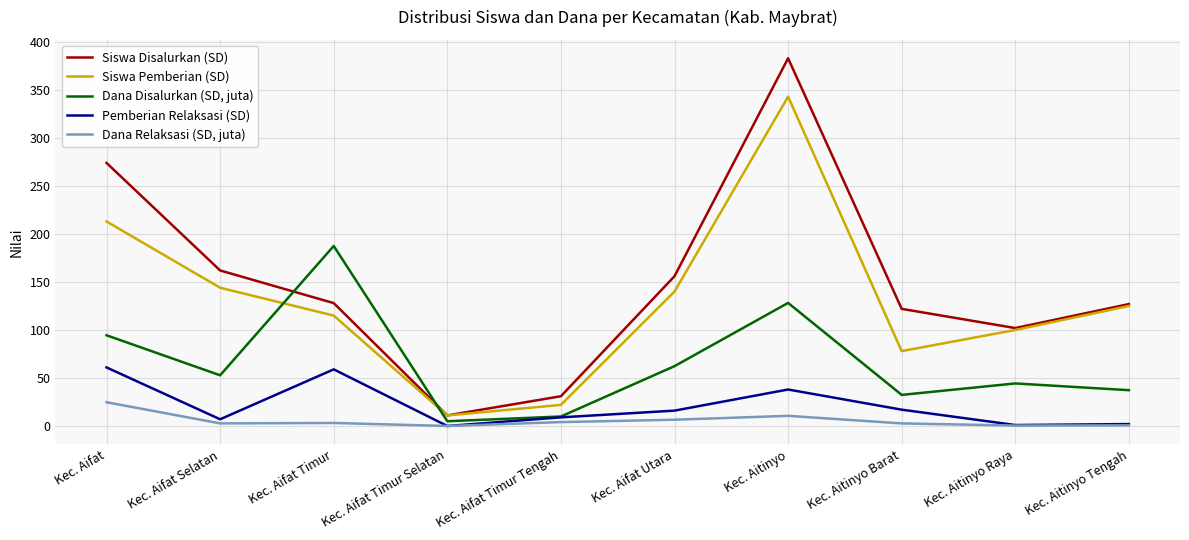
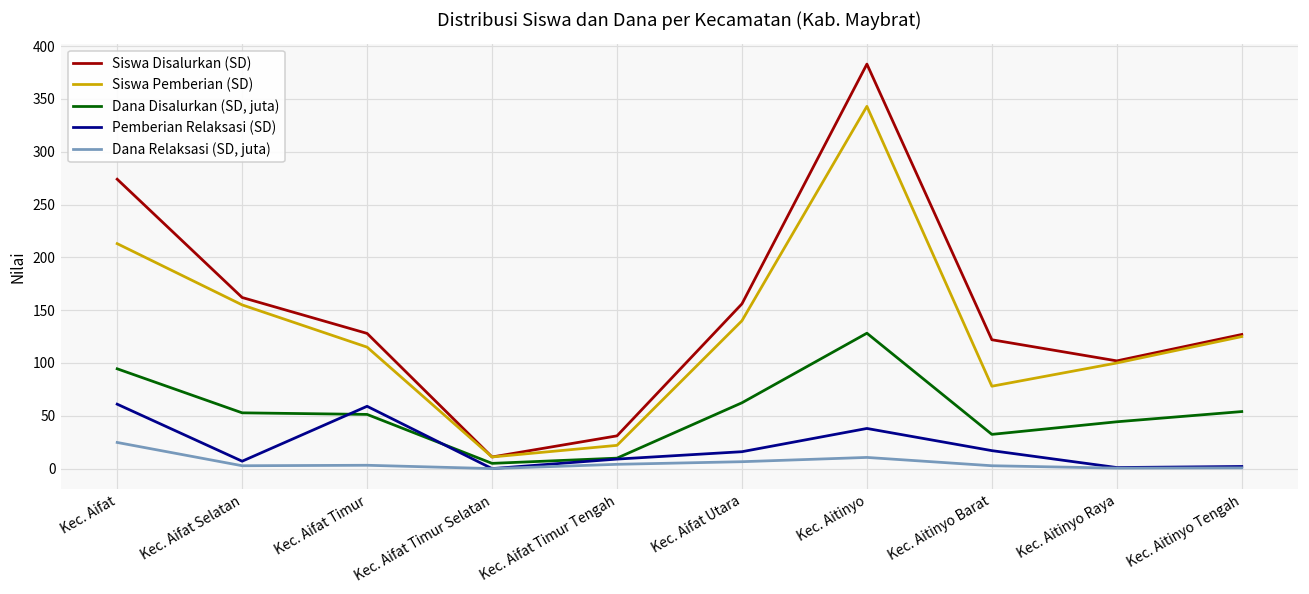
  {
    "Siswa Disalurkan (SD)": {
      "Kec. Aifat": 270,
      "Kec. Aifat Selatan": 160,
      "Kec. Aifat Timur": 130,
      "Kec. Aifat Timur Tengah": 30,
      "Kec. Aifat Utara": 160,
      "Kec. Aitinyo": 380,
      "Kec. Aitinyo Barat": 120
    },
    "Siswa Pemberian (SD)": {
      "Kec. Aifat": 210,
-     "Kec. Aifat Selatan": 140,
+     "Kec. Aifat Selatan": 160,
      "Kec. Aifat Timur": 120,
      "Kec. Aifat Timur Tengah": 20,
      "Kec. Aifat Utara": 140,
      "Kec. Aitinyo": 340,
      "Kec. Aitinyo Barat": 80
    },
    "Dana Disalurkan (SD, juta)": {
      "Kec. Aifat": 90,
      "Kec. Aifat Selatan": 50,
-     "Kec. Aifat Timur": 190,
+     "Kec. Aifat Timur": 50,
      "Kec. Aifat Timur Selatan": 0,
      "Kec. Aifat Utara": 60,
      "Kec. Aitinyo": 130,
      "Kec. Aitinyo Barat": 30,
      "Kec. Aitinyo Raya": 40,
-     "Kec. Aitinyo Tengah": 40
+     "Kec. Aitinyo Tengah": 50
    },
    "Pemberian Relaksasi (SD)": {
      "Kec. Aifat": 60,
      "Kec. Aifat Selatan": 10,
      "Kec. Aifat Timur": 60,
      "Kec. Aifat Utara": 20,
      "Kec. Aitinyo": 40,
      "Kec. Aitinyo Barat": 20
    },
    "Dana Relaksasi (SD, juta)": {
      "Kec. Aifat": 20,
      "Kec. Aifat Selatan": 0,
      "Kec. Aifat Timur": 0,
      "Kec. Aifat Timur Tengah": 0,
      "Kec. Aifat Utara": 10,
      "Kec. Aitinyo": 10,
      "Kec. Aitinyo Barat": 0
    }
  }
